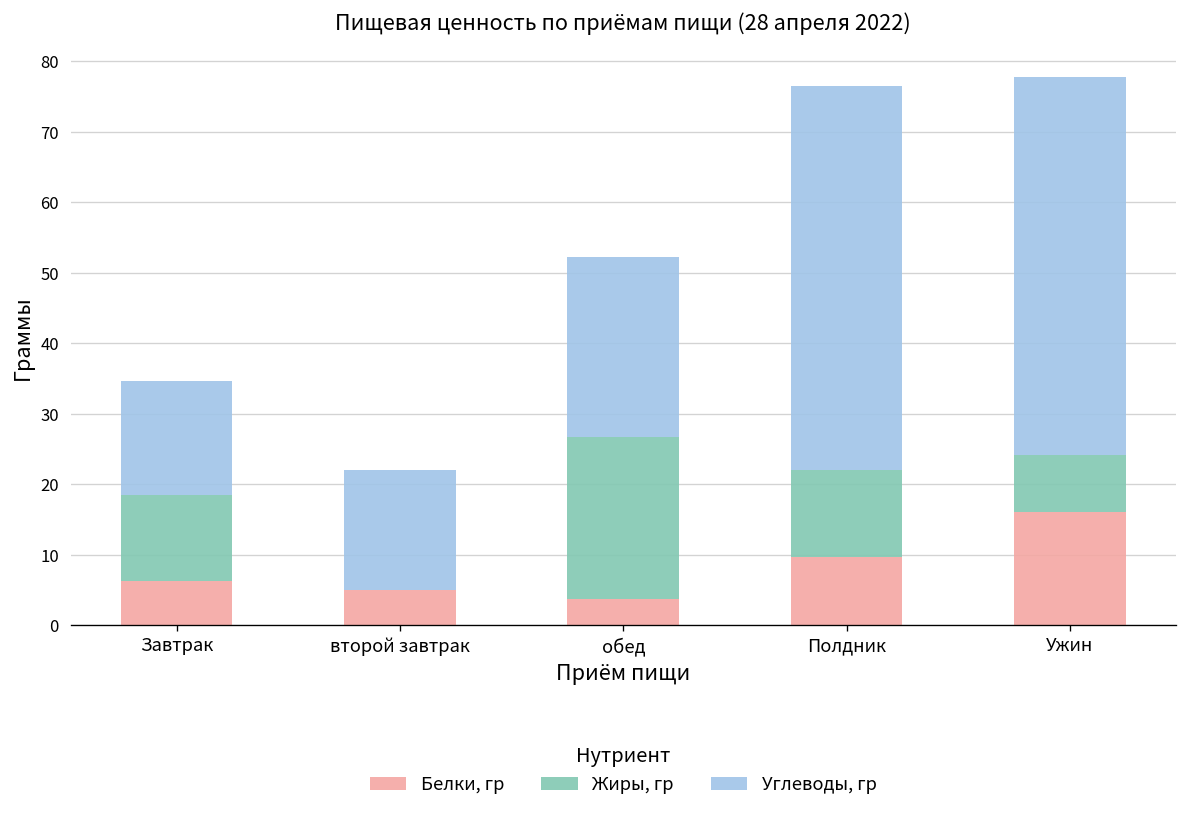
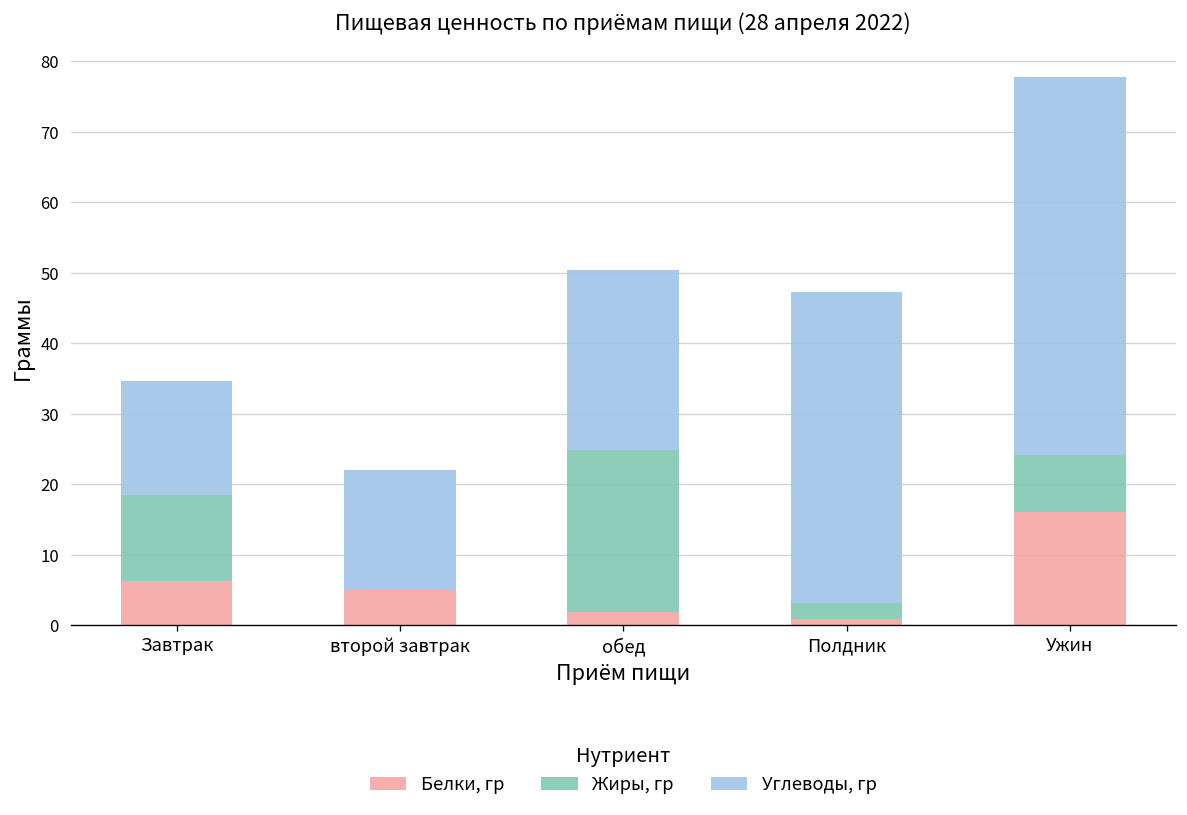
  {
    "Белки, гр": {
      "Завтрак": 6,
      "второй завтрак": 5,
-     "обед": 4,
-     "Полдник": 10,
+     "обед": 2,
+     "Полдник": 1,
      "Ужин": 16
    },
    "Жиры, гр": {
      "Завтрак": 12,
      "второй завтрак": 0,
      "обед": 23,
-     "Полдник": 12,
+     "Полдник": 2,
      "Ужин": 8
    },
    "Углеводы, гр": {
      "Завтрак": 16,
      "второй завтрак": 17,
      "обед": 25,
-     "Полдник": 54,
+     "Полдник": 44,
      "Ужин": 54
    }
  }
